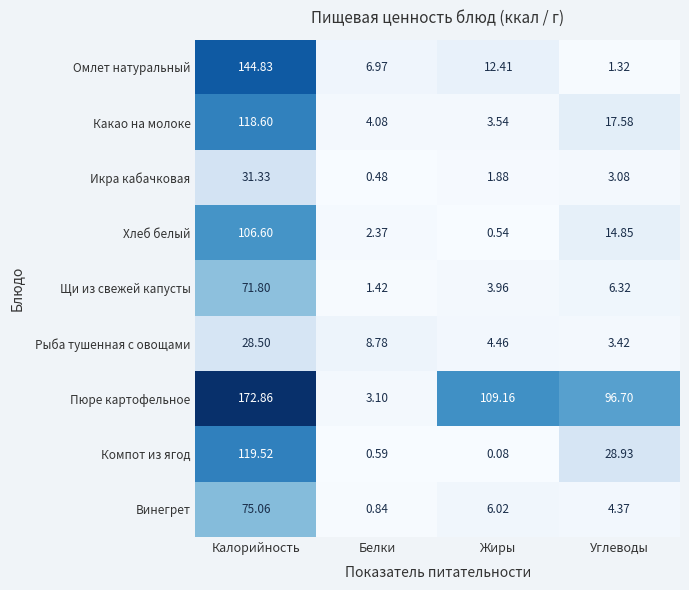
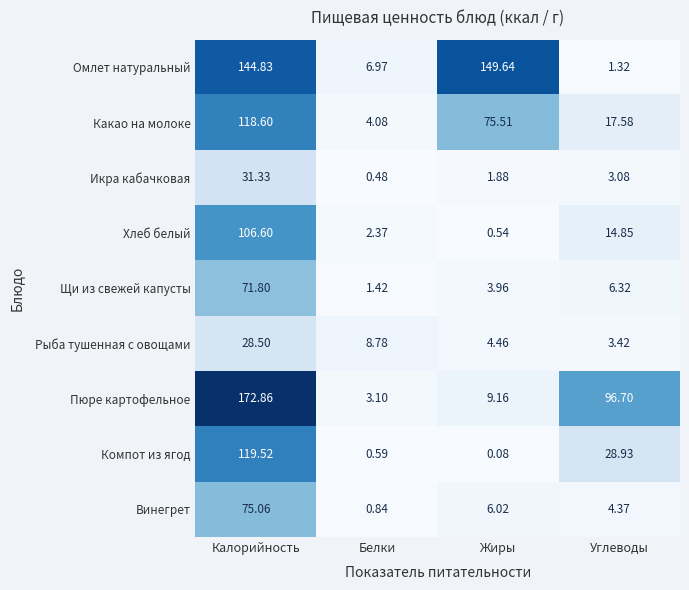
  {
    "Омлет натуральный": {
      "Калорийность": 144.83,
      "Белки": 6.97,
-     "Жиры": 12.41,
+     "Жиры": 149.64,
      "Углеводы": 1.32
    },
    "Какао на молоке": {
      "Калорийность": 118.60,
      "Белки": 4.08,
-     "Жиры": 3.54,
+     "Жиры": 75.51,
      "Углеводы": 17.58
    },
    "Икра кабачковая": {
      "Калорийность": 31.33,
      "Белки": 0.48,
      "Жиры": 1.88,
      "Углеводы": 3.08
    },
    "Хлеб белый": {
      "Калорийность": 106.60,
      "Белки": 2.37,
      "Жиры": 0.54,
      "Углеводы": 14.85
    },
    "Щи из свежей капусты": {
      "Калорийность": 71.80,
      "Белки": 1.42,
      "Жиры": 3.96,
      "Углеводы": 6.32
    },
    "Рыба тушенная с овощами": {
      "Калорийность": 28.50,
      "Белки": 8.78,
      "Жиры": 4.46,
      "Углеводы": 3.42
    },
    "Пюре картофельное": {
      "Калорийность": 172.86,
      "Белки": 3.10,
-     "Жиры": 109.16,
+     "Жиры": 9.16,
      "Углеводы": 96.70
    },
    "Компот из ягод": {
      "Калорийность": 119.52,
      "Белки": 0.59,
      "Жиры": 0.08,
      "Углеводы": 28.93
    },
    "Винегрет": {
      "Калорийность": 75.06,
      "Белки": 0.84,
      "Жиры": 6.02,
      "Углеводы": 4.37
    }
  }
